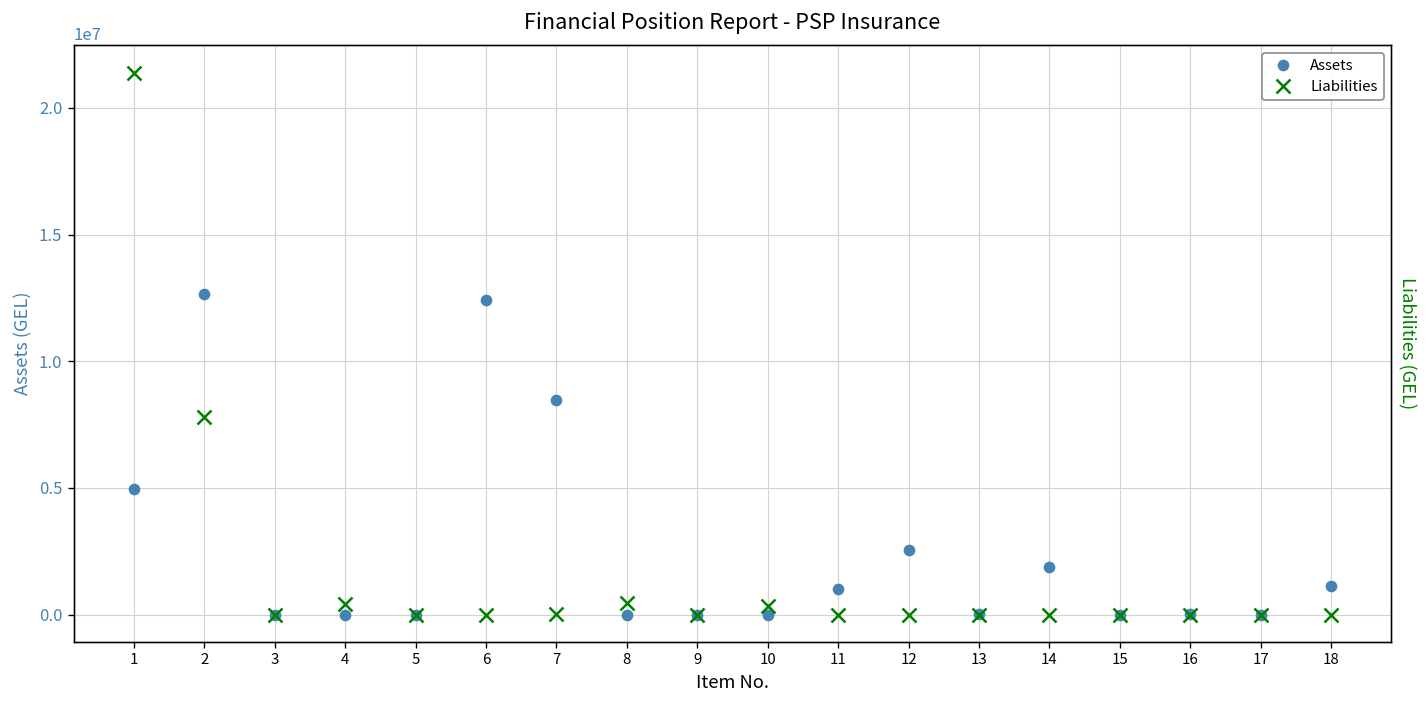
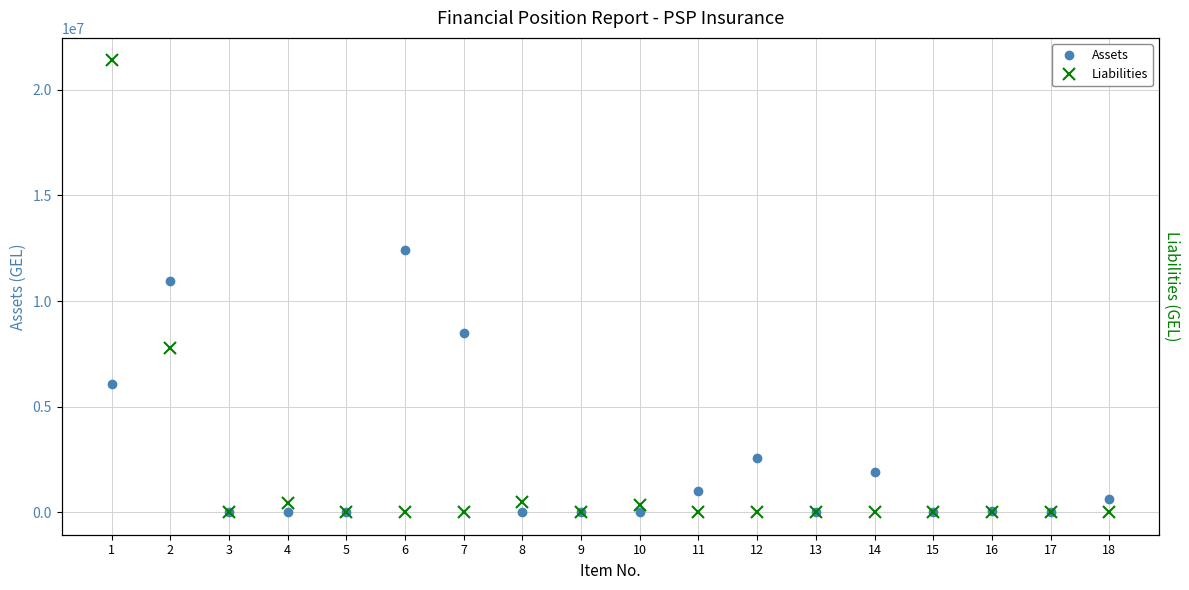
  {
    "Assets": {
-     "1": 5000000,
-     "2": 12700000,
+     "1": 6100000,
+     "2": 11000000,
      "4": 0,
      "6": 12400000,
      "7": 8500000,
      "8": 0,
      "10": 0,
      "11": 1000000,
      "12": 2500000,
      "14": 1900000,
-     "18": 1100000
+     "18": 600000
    },
    "Liabilities": {
      "1": 21400000,
      "2": 7800000,
      "4": 400000,
      "6": 0,
      "7": 0,
      "8": 500000,
      "10": 300000,
      "11": 0,
      "12": 0,
      "14": 0,
      "18": 0
    }
  }
